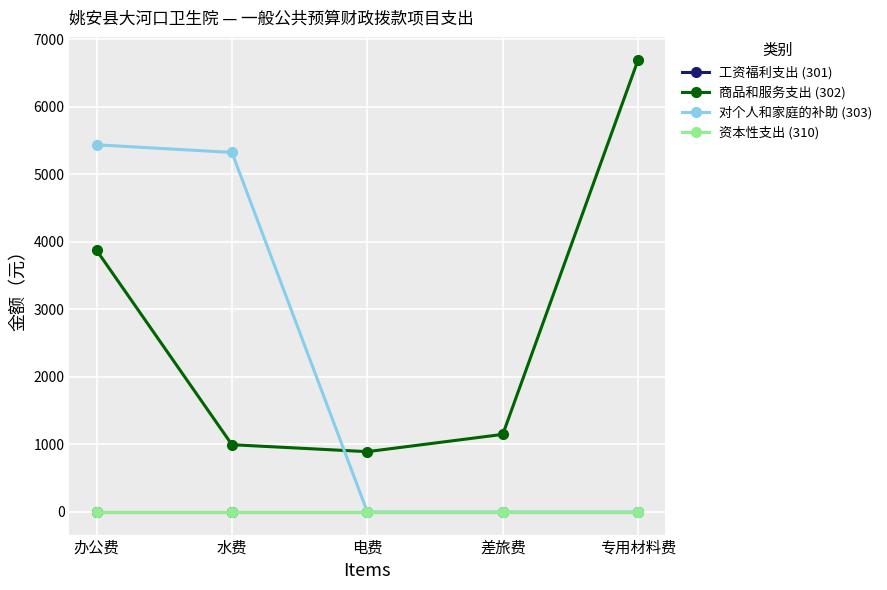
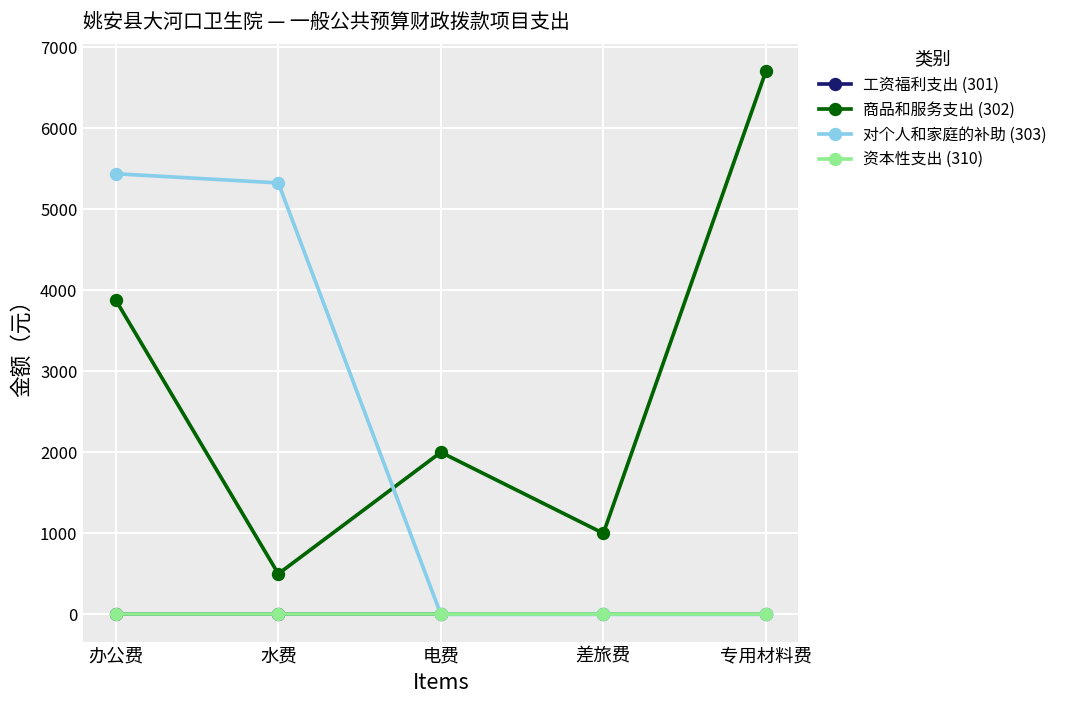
  {
    "资本性支出 (310)": {
      "办公费": 0,
      "水费": 0
    },
    "商品和服务支出 (302)": {
      "办公费": 3900,
-     "水费": 1000,
-     "电费": 900,
-     "差旅费": 1100,
+     "水费": 500,
+     "电费": 2000,
+     "差旅费": 1000,
      "专用材料费": 6700
    },
    "对个人和家庭的补助 (303)": {
      "办公费": 5400,
      "水费": 5300
    }
  }
